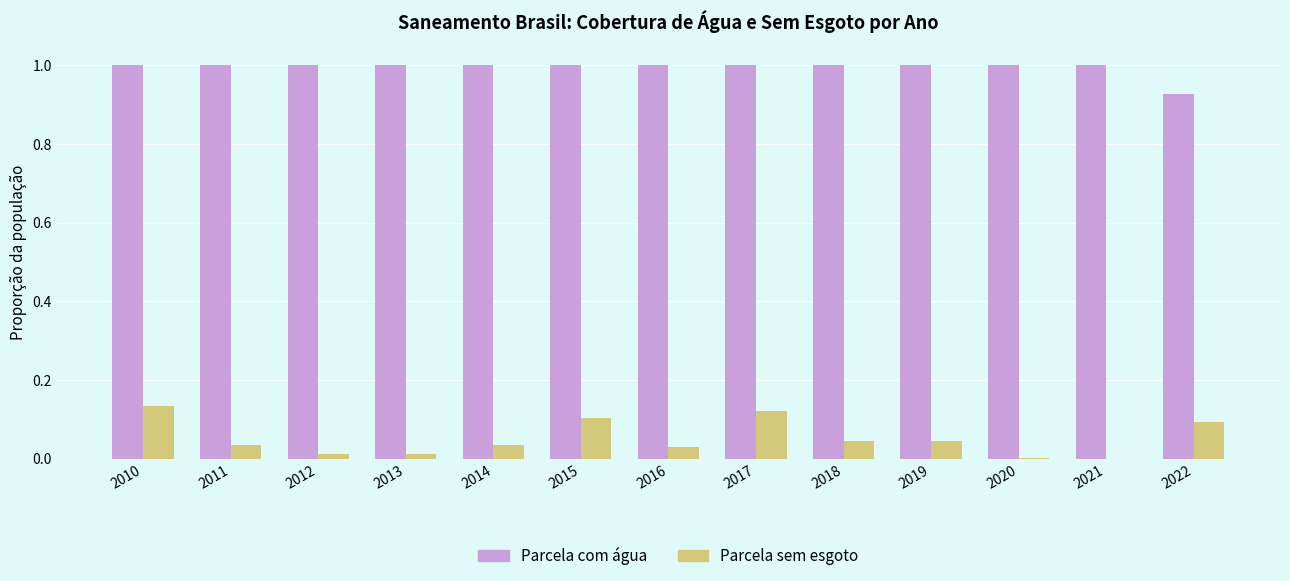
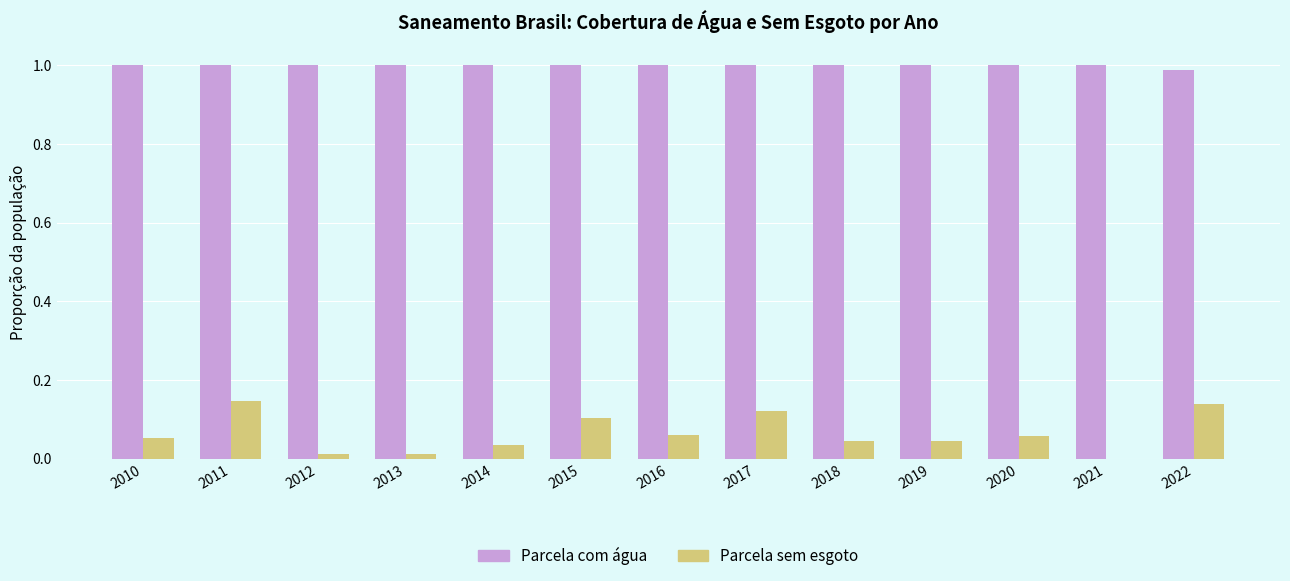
  {
    "Parcela com água": {
      "2010": 1.00,
      "2011": 1.00,
      "2012": 1.00,
      "2013": 1.00,
      "2014": 1.00,
      "2015": 1.00,
      "2016": 1.00,
      "2017": 1.00,
      "2018": 1.00,
      "2019": 1.00,
      "2020": 1.00,
      "2021": 1.00,
-     "2022": 0.93
+     "2022": 0.99
    },
    "Parcela sem esgoto": {
-     "2010": 0.14,
-     "2011": 0.03,
+     "2010": 0.05,
+     "2011": 0.15,
      "2012": 0.01,
      "2013": 0.01,
      "2014": 0.03,
      "2015": 0.10,
-     "2016": 0.03,
+     "2016": 0.06,
      "2017": 0.12,
      "2018": 0.05,
      "2019": 0.05,
-     "2020": 0.00,
+     "2020": 0.06,
      "2021": 0.00,
-     "2022": 0.09
+     "2022": 0.14
    }
  }
